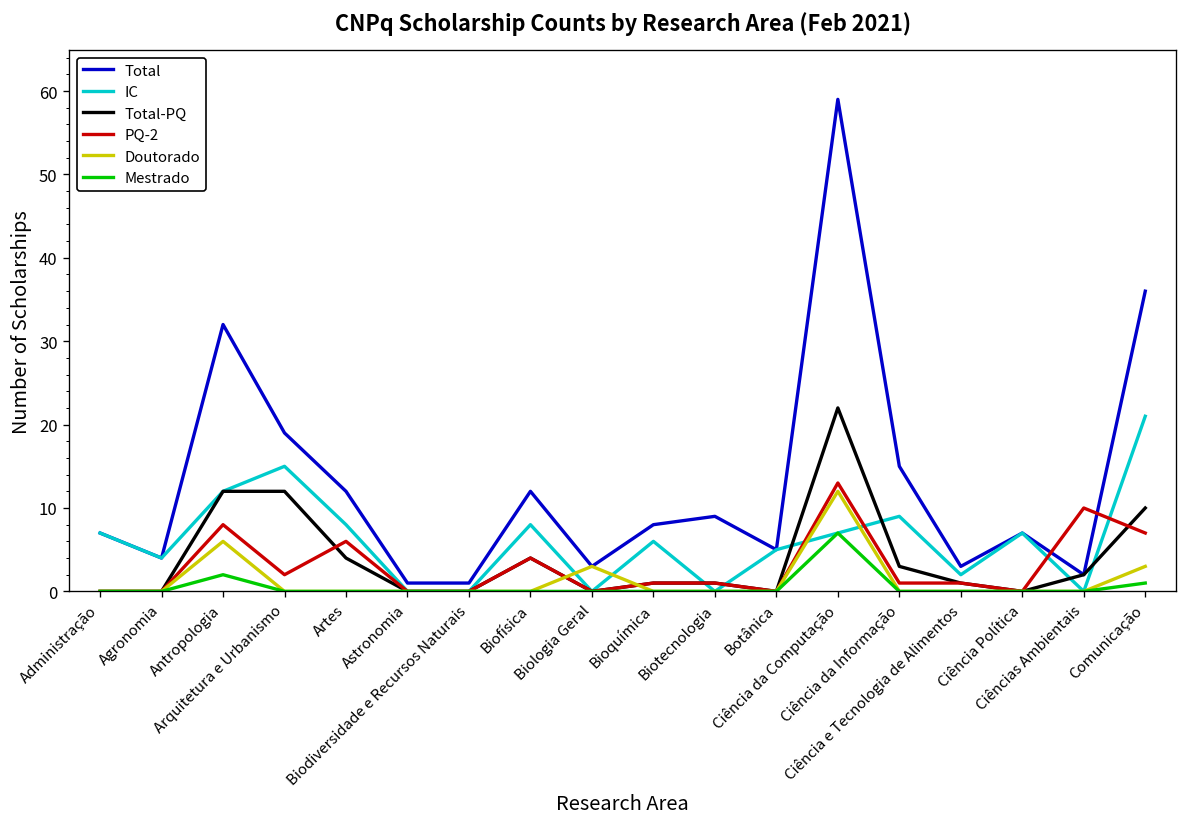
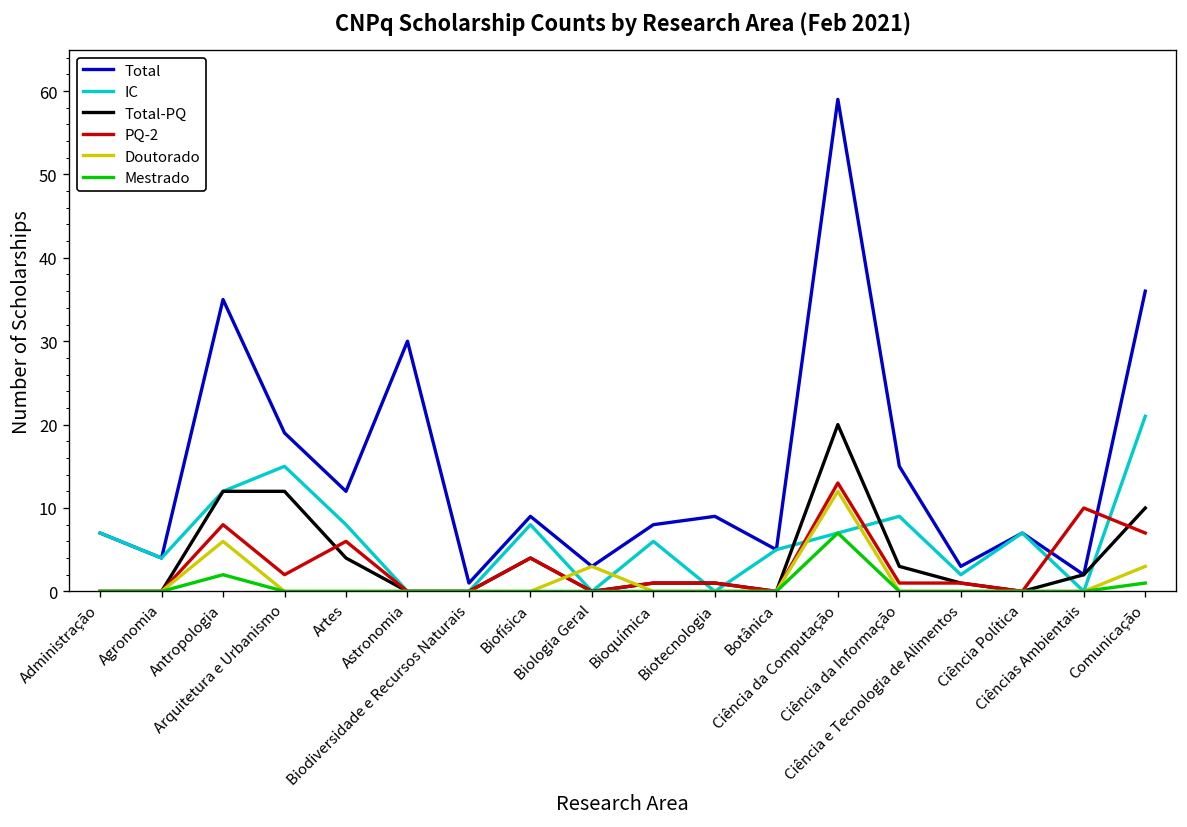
  {
    "Total": {
-     "Antropologia": 32,
+     "Antropologia": 35,
      "Arquitetura e Urbanismo": 19,
      "Artes": 12,
-     "Astronomia": 1,
+     "Astronomia": 30,
      "Biodiversidade e Recursos Naturais": 1,
-     "Biofísica": 12,
+     "Biofísica": 9,
      "Bioquímica": 8,
      "Biotecnologia": 9,
      "Ciência da Computação": 59,
      "Ciência da Informação": 15,
      "Ciência e Tecnologia de Alimentos": 3,
      "Comunicação": 36
    },
    "IC": {
      "Arquitetura e Urbanismo": 15,
      "Artes": 8,
      "Biofísica": 8,
      "Bioquímica": 6,
      "Ciência da Informação": 9,
      "Ciência e Tecnologia de Alimentos": 2,
      "Comunicação": 21
    },
    "Total-PQ": {
      "Arquitetura e Urbanismo": 12,
      "Artes": 4,
-     "Ciência da Computação": 22,
+     "Ciência da Computação": 20,
      "Ciência da Informação": 3,
      "Comunicação": 10
    },
    "PQ-2": {
      "Antropologia": 8,
      "Arquitetura e Urbanismo": 2,
      "Artes": 6,
      "Ciência da Computação": 13,
      "Ciência da Informação": 1,
      "Ciências Ambientais": 10,
      "Comunicação": 7
    },
    "Doutorado": {
      "Antropologia": 6,
      "Ciência da Computação": 12,
      "Comunicação": 3
    },
    "Mestrado": {
      "Antropologia": 2,
      "Comunicação": 1
    }
  }
